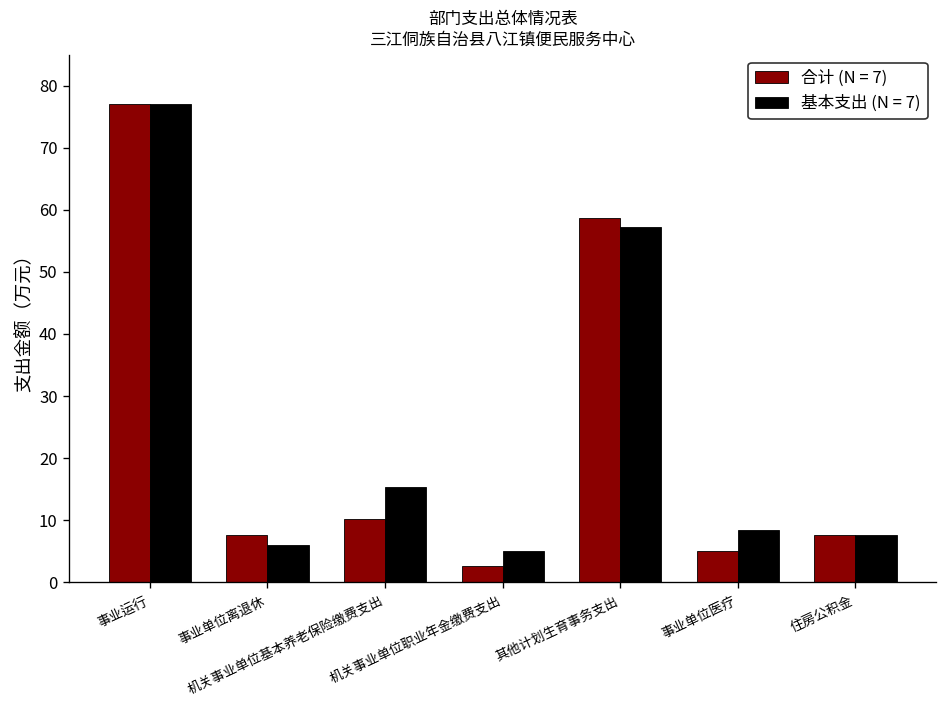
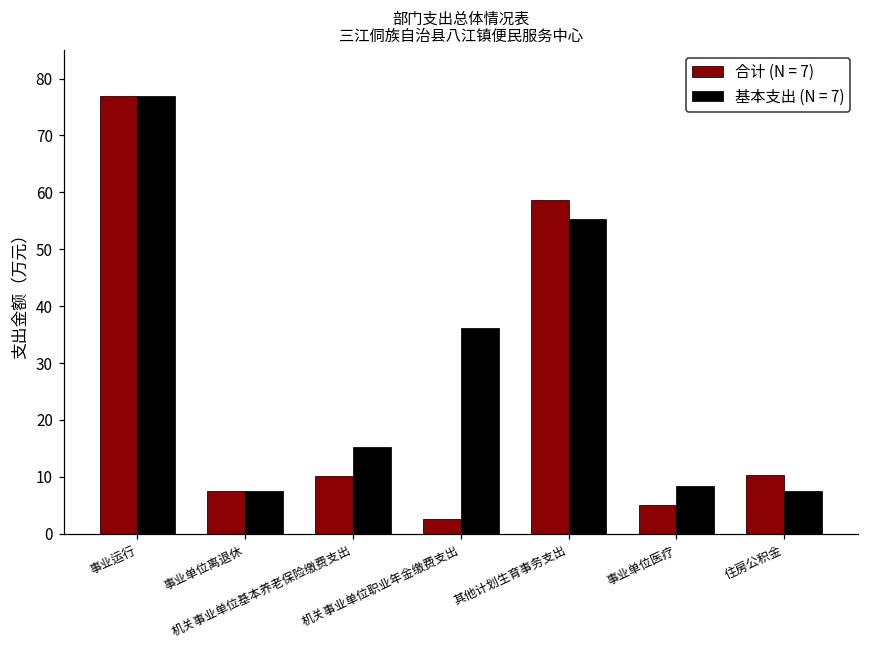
  {
    "合计 (N = 7)": {
      "事业运行": 77,
      "事业单位离退休": 8,
      "机关事业单位基本养老保险缴费支出": 10,
      "机关事业单位职业年金缴费支出": 3,
      "其他计划生育事务支出": 59,
      "事业单位医疗": 5,
-     "住房公积金": 8
+     "住房公积金": 10
    },
    "基本支出 (N = 7)": {
      "事业运行": 77,
-     "事业单位离退休": 6,
+     "事业单位离退休": 8,
      "机关事业单位基本养老保险缴费支出": 15,
-     "机关事业单位职业年金缴费支出": 5,
-     "其他计划生育事务支出": 57,
+     "机关事业单位职业年金缴费支出": 36,
+     "其他计划生育事务支出": 55,
      "事业单位医疗": 8,
      "住房公积金": 8
    }
  }
